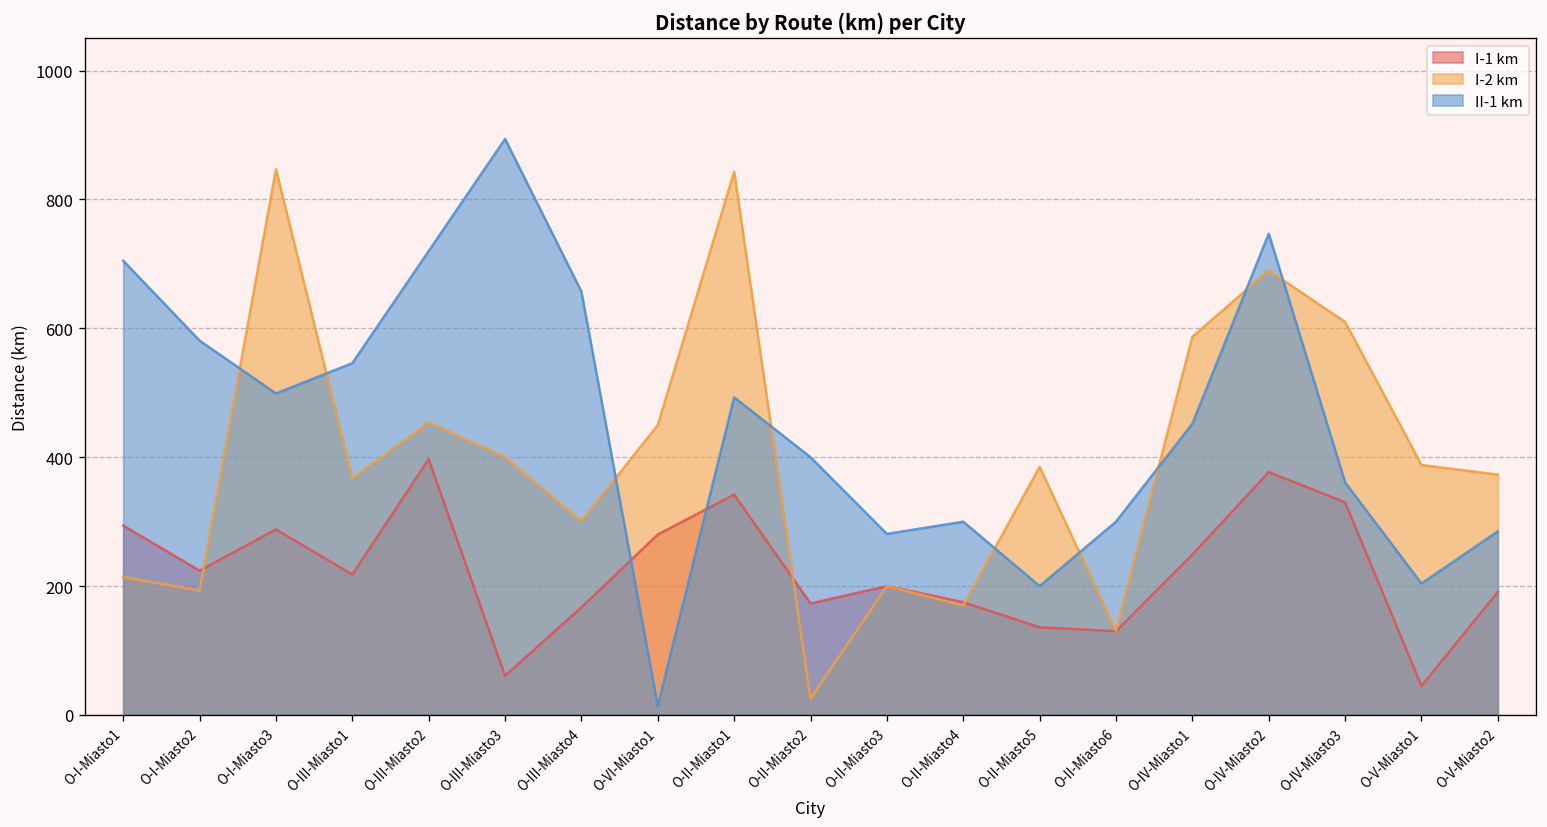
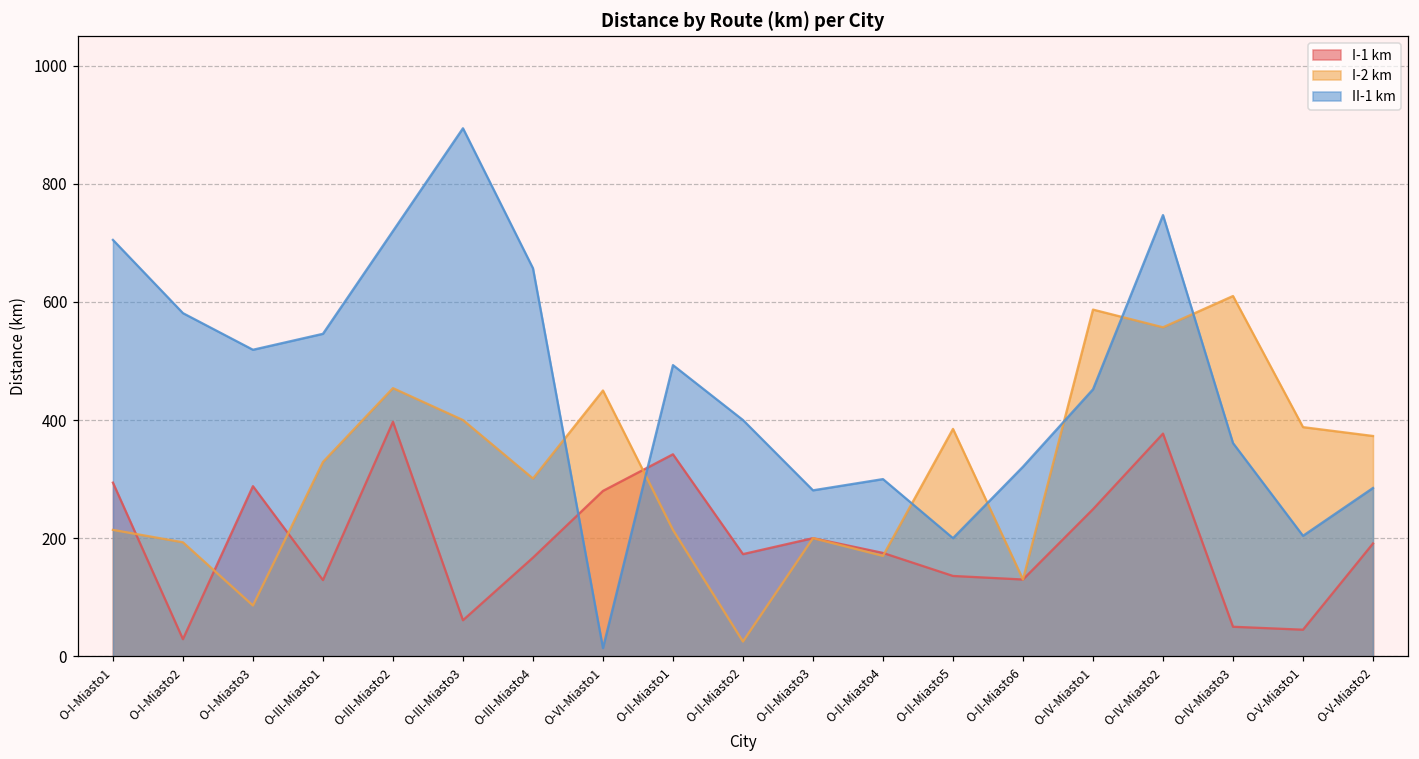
  {
    "I-1 km": {
      "O-I-Miasto1": 290,
-     "O-I-Miasto2": 220,
+     "O-I-Miasto2": 30,
      "O-I-Miasto3": 290,
-     "O-III-Miasto1": 220,
+     "O-III-Miasto1": 130,
      "O-III-Miasto2": 400,
      "O-III-Miasto3": 60,
      "O-III-Miasto4": 170,
      "O-VI-Miasto1": 280,
      "O-II-Miasto1": 340,
      "O-II-Miasto2": 170,
      "O-II-Miasto4": 180,
      "O-II-Miasto5": 140,
      "O-IV-Miasto1": 250,
      "O-IV-Miasto2": 380,
-     "O-IV-Miasto3": 330,
+     "O-IV-Miasto3": 50,
      "O-V-Miasto1": 50,
      "O-V-Miasto2": 190
    },
    "I-2 km": {
      "O-I-Miasto1": 210,
      "O-I-Miasto2": 190,
-     "O-I-Miasto3": 850,
-     "O-III-Miasto1": 370,
+     "O-I-Miasto3": 90,
+     "O-III-Miasto1": 330,
      "O-III-Miasto2": 450,
      "O-III-Miasto3": 400,
      "O-III-Miasto4": 300,
      "O-VI-Miasto1": 450,
-     "O-II-Miasto1": 840,
+     "O-II-Miasto1": 210,
      "O-II-Miasto2": 30,
      "O-II-Miasto4": 170,
      "O-II-Miasto5": 390,
      "O-IV-Miasto1": 590,
-     "O-IV-Miasto2": 690,
+     "O-IV-Miasto2": 560,
      "O-IV-Miasto3": 610,
      "O-V-Miasto1": 390,
      "O-V-Miasto2": 370
    },
    "II-1 km": {
      "O-I-Miasto1": 710,
      "O-I-Miasto2": 580,
-     "O-I-Miasto3": 500,
+     "O-I-Miasto3": 520,
      "O-III-Miasto1": 550,
      "O-III-Miasto2": 720,
      "O-III-Miasto3": 890,
      "O-III-Miasto4": 660,
      "O-VI-Miasto1": 10,
      "O-II-Miasto1": 490,
      "O-II-Miasto2": 400,
      "O-II-Miasto3": 280,
      "O-II-Miasto4": 300,
      "O-II-Miasto5": 200,
-     "O-II-Miasto6": 300,
+     "O-II-Miasto6": 320,
      "O-IV-Miasto1": 450,
      "O-IV-Miasto2": 750,
      "O-IV-Miasto3": 360,
      "O-V-Miasto1": 200,
      "O-V-Miasto2": 290
    }
  }
